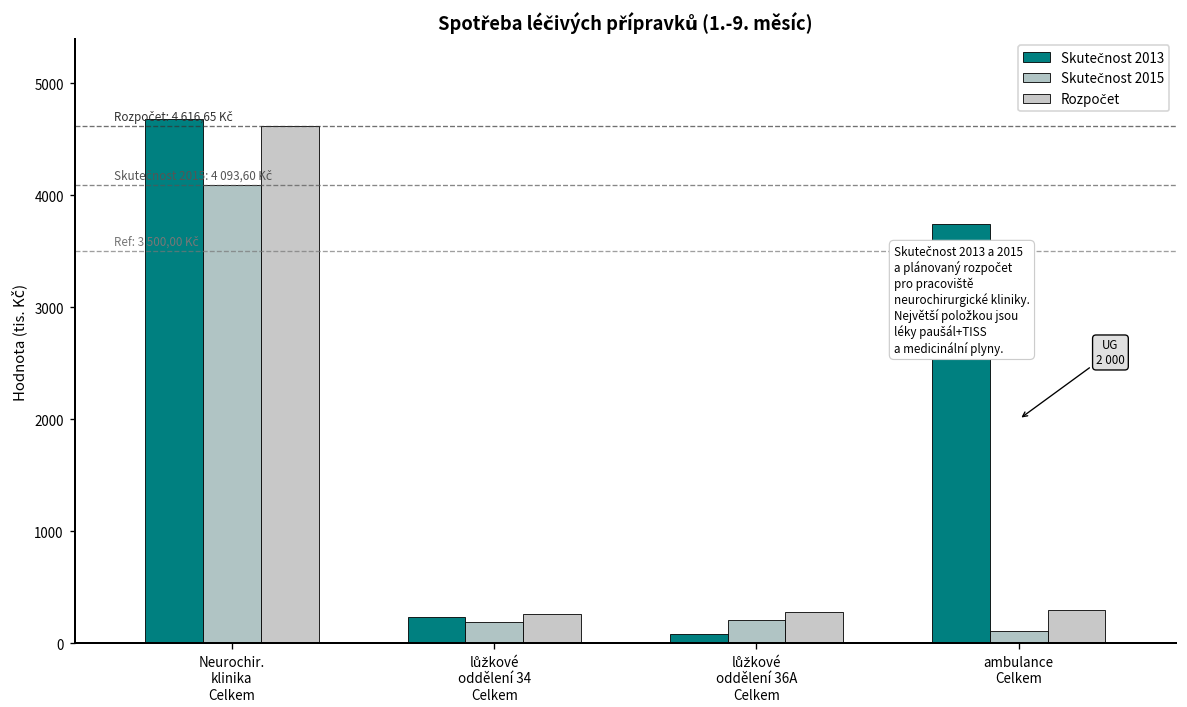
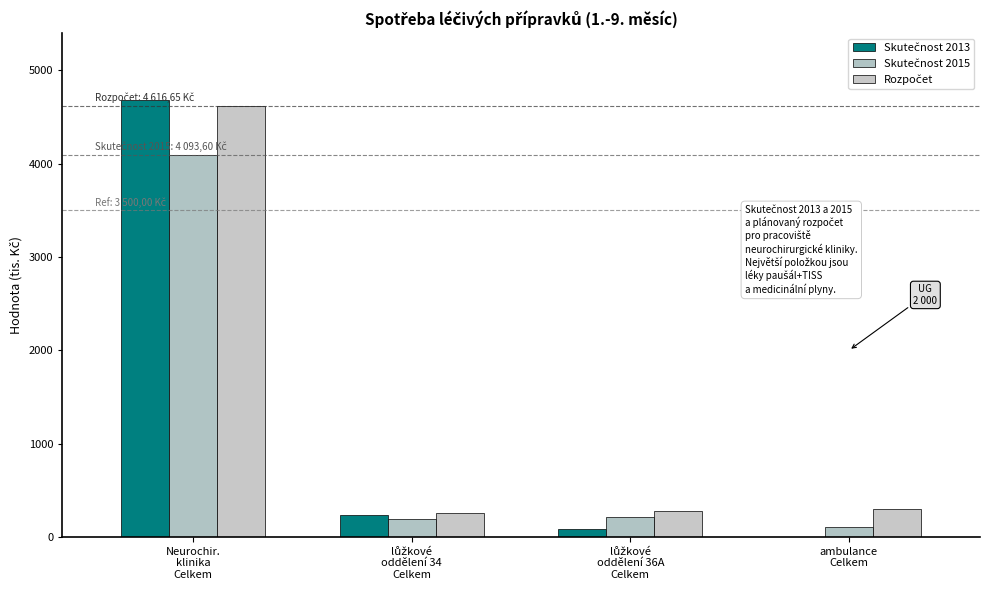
  {
    "Skutečnost 2013": {
      "lůžkové oddělení 34 Celkem": 200,
      "lůžkové oddělení 36A Celkem": 100,
-     "ambulance Celkem": 3700
+     "ambulance Celkem": 0
    }
  }
